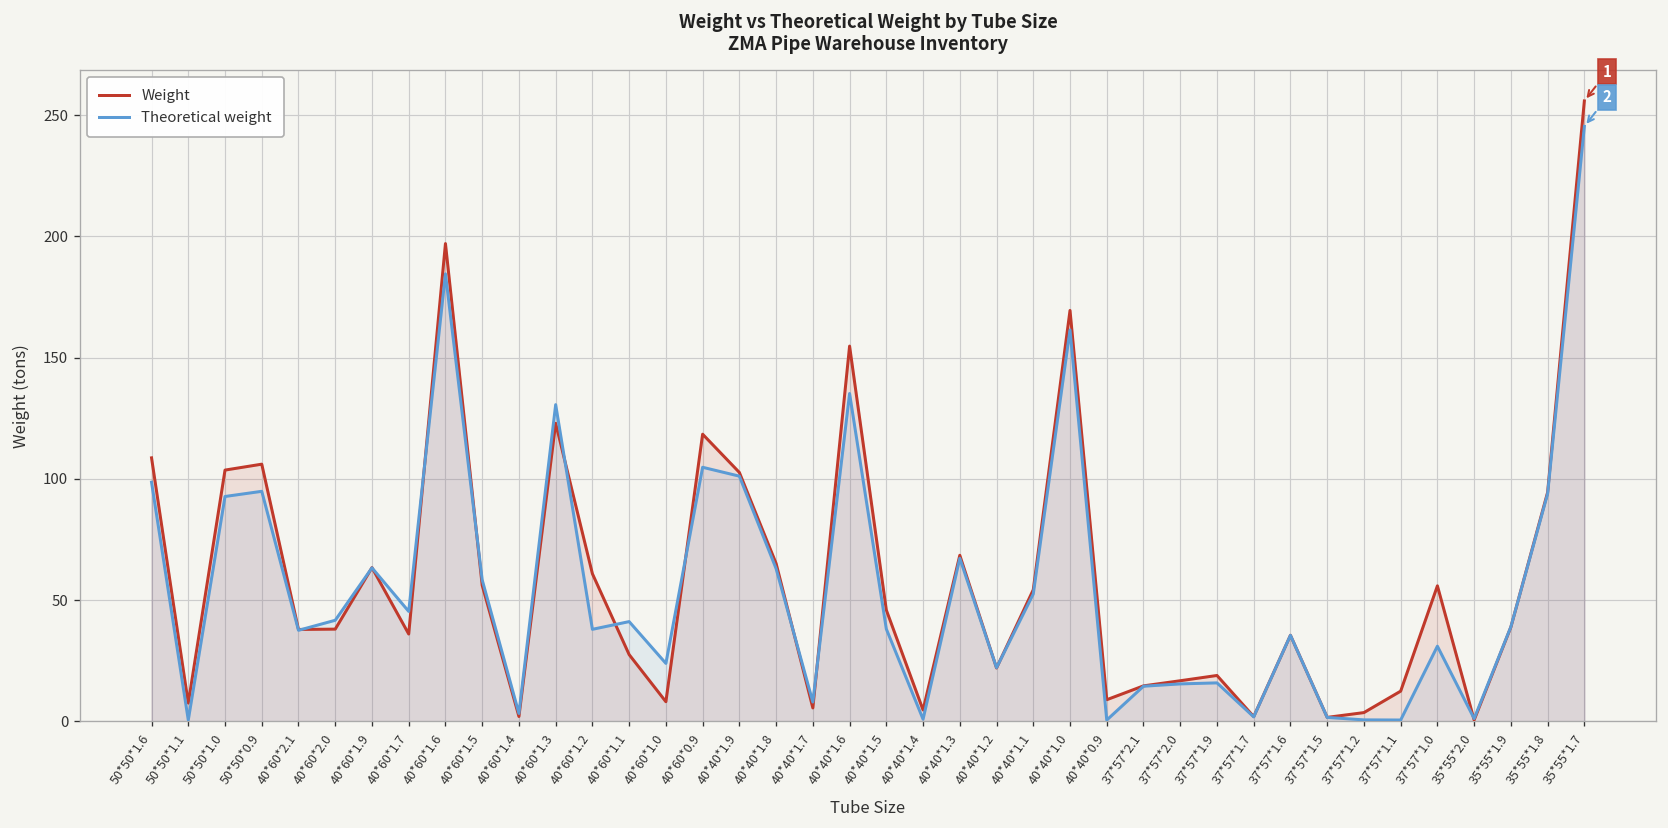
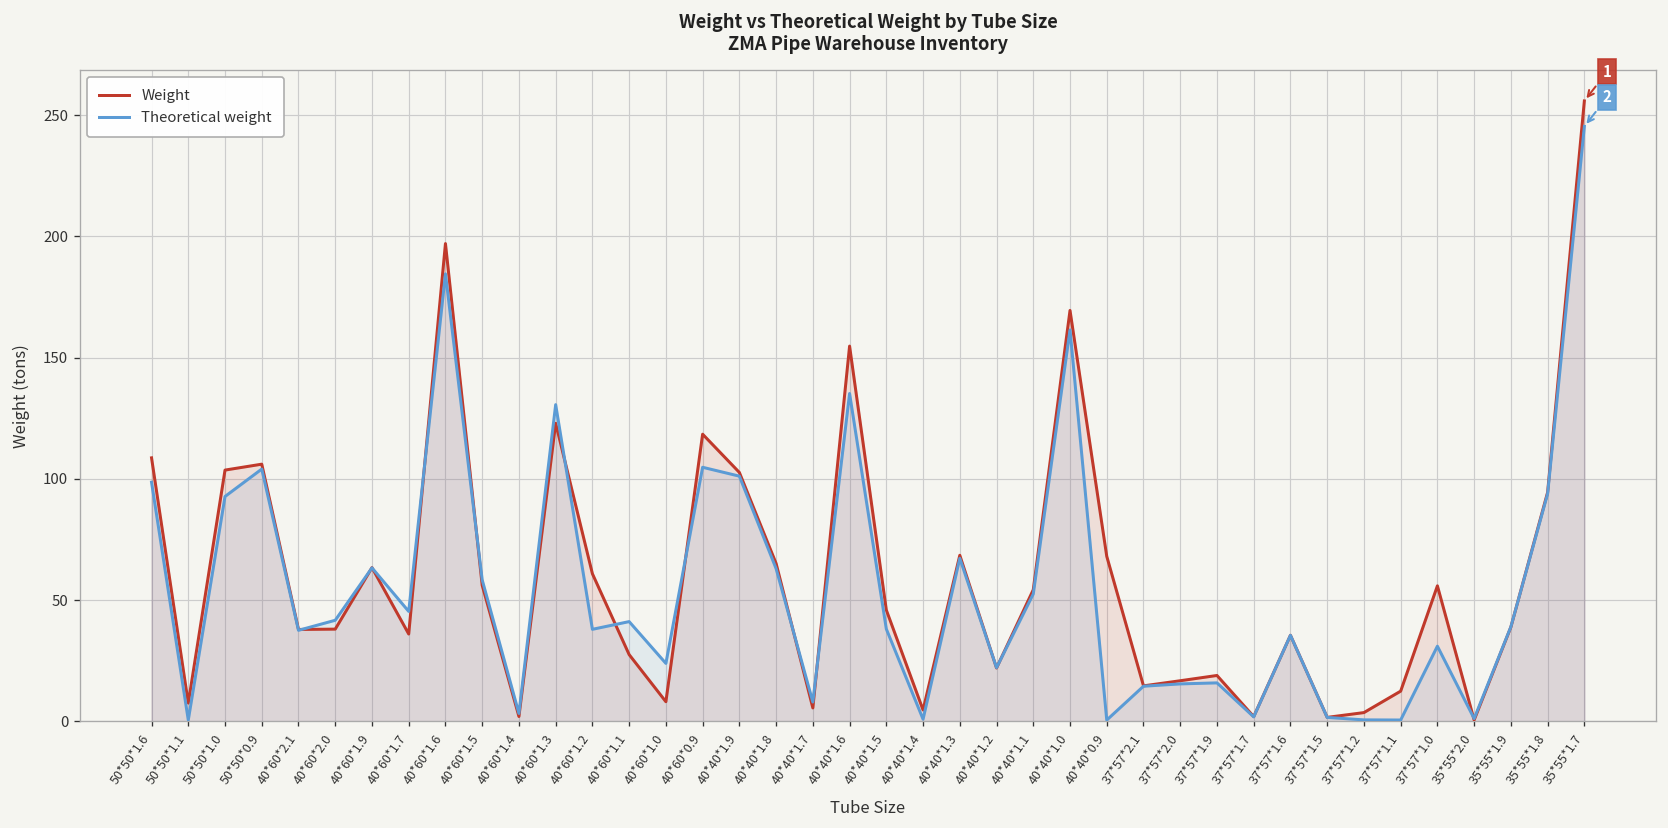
  {
    "Weight": {
      "50*50*1.6": 109,
      "50*50*1.1": 8,
      "50*50*1.0": 104,
      "50*50*0.9": 106,
      "40*60*2.0": 38,
      "40*60*1.7": 36,
      "40*60*1.6": 197,
      "40*60*1.5": 56,
      "40*60*1.3": 123,
      "40*60*1.2": 61,
      "40*60*1.1": 28,
      "40*60*1.0": 8,
      "40*60*0.9": 118,
      "40*40*1.9": 103,
      "40*40*1.8": 65,
      "40*40*1.7": 6,
      "40*40*1.6": 155,
      "40*40*1.5": 46,
      "40*40*1.4": 5,
      "40*40*1.1": 54,
      "40*40*1.0": 169,
-     "40*40*0.9": 9,
+     "40*40*0.9": 68,
      "37*57*2.0": 17,
      "37*57*1.9": 19,
      "37*57*1.2": 4,
      "37*57*1.1": 12,
      "37*57*1.0": 56
    },
    "Theoretical weight": {
      "50*50*1.6": 99,
      "50*50*1.1": 1,
      "50*50*1.0": 93,
-     "50*50*0.9": 95,
+     "50*50*0.9": 104,
      "40*60*2.0": 42,
      "40*60*1.7": 45,
      "40*60*1.6": 185,
      "40*60*1.5": 58,
      "40*60*1.3": 131,
      "40*60*1.2": 38,
      "40*60*1.1": 41,
      "40*60*1.0": 24,
      "40*60*0.9": 105,
      "40*40*1.9": 101,
      "40*40*1.8": 63,
      "40*40*1.7": 8,
      "40*40*1.6": 135,
      "40*40*1.5": 38,
      "40*40*1.4": 1,
      "40*40*1.1": 53,
      "40*40*1.0": 161,
      "40*40*0.9": 1,
      "37*57*2.0": 15,
      "37*57*1.9": 16,
      "37*57*1.2": 1,
      "37*57*1.1": 1,
      "37*57*1.0": 31,
      "35*55*1.7": 245
    }
  }
